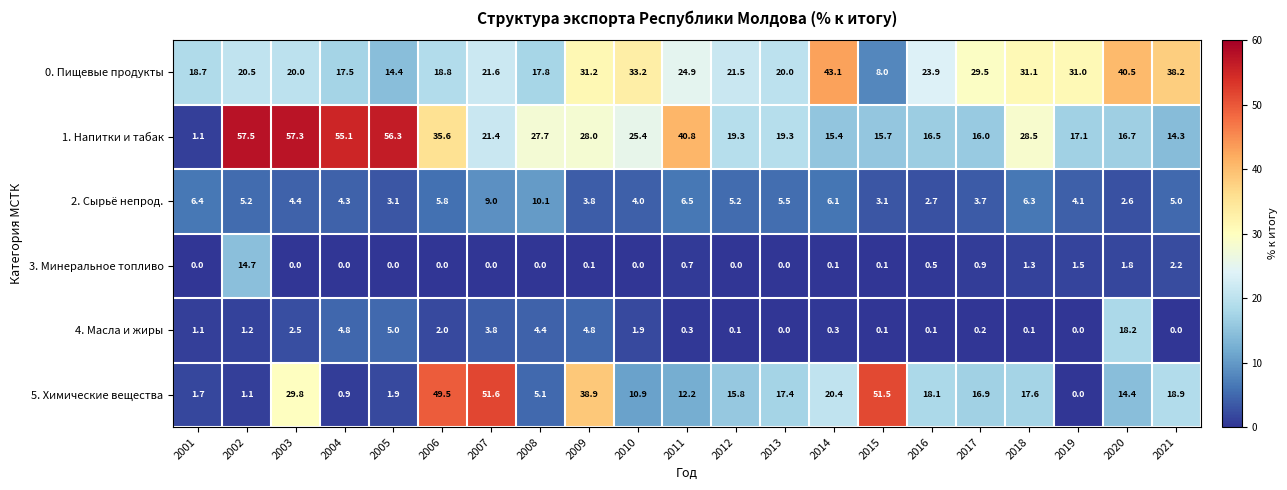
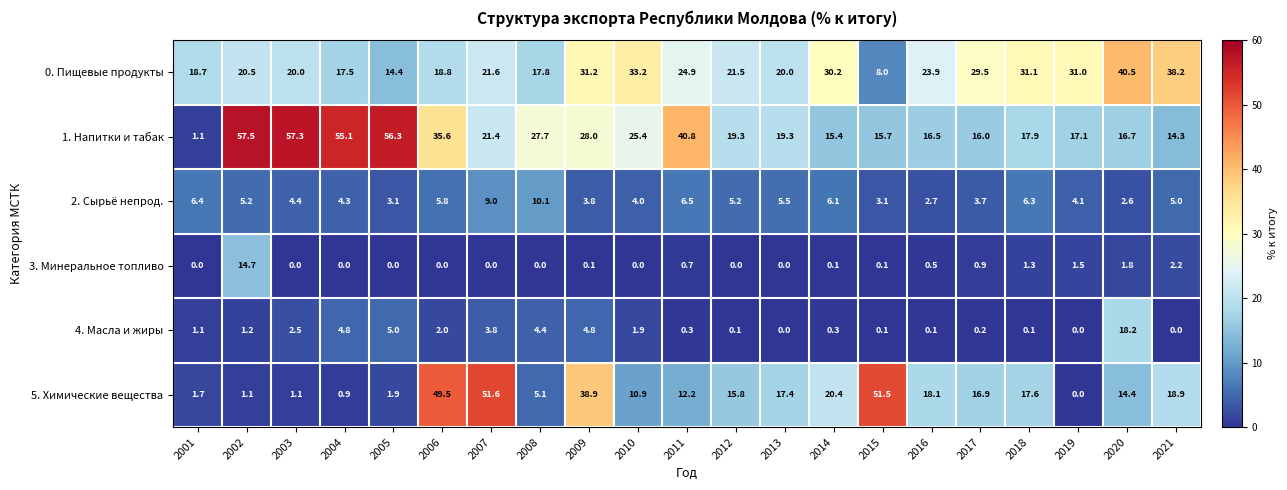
  {
    "0. Пищевые продукты": {
      "2001": 18.7,
      "2002": 20.5,
      "2003": 20.0,
      "2004": 17.5,
      "2005": 14.4,
      "2006": 18.8,
      "2007": 21.6,
      "2008": 17.8,
      "2009": 31.2,
      "2010": 33.2,
      "2011": 24.9,
      "2012": 21.5,
      "2013": 20.0,
-     "2014": 43.1,
+     "2014": 30.2,
      "2015": 8.0,
      "2016": 23.9,
      "2017": 29.5,
      "2018": 31.1,
      "2019": 31.0,
      "2020": 40.5,
      "2021": 38.2
    },
    "1. Напитки и табак": {
      "2001": 1.1,
      "2002": 57.5,
      "2003": 57.3,
      "2004": 55.1,
      "2005": 56.3,
      "2006": 35.6,
      "2007": 21.4,
      "2008": 27.7,
      "2009": 28.0,
      "2010": 25.4,
      "2011": 40.8,
      "2012": 19.3,
      "2013": 19.3,
      "2014": 15.4,
      "2015": 15.7,
      "2016": 16.5,
      "2017": 16.0,
-     "2018": 28.5,
+     "2018": 17.9,
      "2019": 17.1,
      "2020": 16.7,
      "2021": 14.3
    },
    "2. Сырьё непрод.": {
      "2001": 6.4,
      "2002": 5.2,
      "2003": 4.4,
      "2004": 4.3,
      "2005": 3.1,
      "2006": 5.8,
      "2007": 9.0,
      "2008": 10.1,
      "2009": 3.8,
      "2010": 4.0,
      "2011": 6.5,
      "2012": 5.2,
      "2013": 5.5,
      "2014": 6.1,
      "2015": 3.1,
      "2016": 2.7,
      "2017": 3.7,
      "2018": 6.3,
      "2019": 4.1,
      "2020": 2.6,
      "2021": 5.0
    },
    "3. Минеральное топливо": {
      "2001": 0.0,
      "2002": 14.7,
      "2003": 0.0,
      "2004": 0.0,
      "2005": 0.0,
      "2006": 0.0,
      "2007": 0.0,
      "2008": 0.0,
      "2009": 0.1,
      "2010": 0.0,
      "2011": 0.7,
      "2012": 0.0,
      "2013": 0.0,
      "2014": 0.1,
      "2015": 0.1,
      "2016": 0.5,
      "2017": 0.9,
      "2018": 1.3,
      "2019": 1.5,
      "2020": 1.8,
      "2021": 2.2
    },
    "4. Масла и жиры": {
      "2001": 1.1,
      "2002": 1.2,
      "2003": 2.5,
      "2004": 4.8,
      "2005": 5.0,
      "2006": 2.0,
      "2007": 3.8,
      "2008": 4.4,
      "2009": 4.8,
      "2010": 1.9,
      "2011": 0.3,
      "2012": 0.1,
      "2013": 0.0,
      "2014": 0.3,
      "2015": 0.1,
      "2016": 0.1,
      "2017": 0.2,
      "2018": 0.1,
      "2019": 0.0,
      "2020": 18.2,
      "2021": 0.0
    },
    "5. Химические вещества": {
      "2001": 1.7,
      "2002": 1.1,
-     "2003": 29.8,
+     "2003": 1.1,
      "2004": 0.9,
      "2005": 1.9,
      "2006": 49.5,
      "2007": 51.6,
      "2008": 5.1,
      "2009": 38.9,
      "2010": 10.9,
      "2011": 12.2,
      "2012": 15.8,
      "2013": 17.4,
      "2014": 20.4,
      "2015": 51.5,
      "2016": 18.1,
      "2017": 16.9,
      "2018": 17.6,
      "2019": 0.0,
      "2020": 14.4,
      "2021": 18.9
    }
  }
